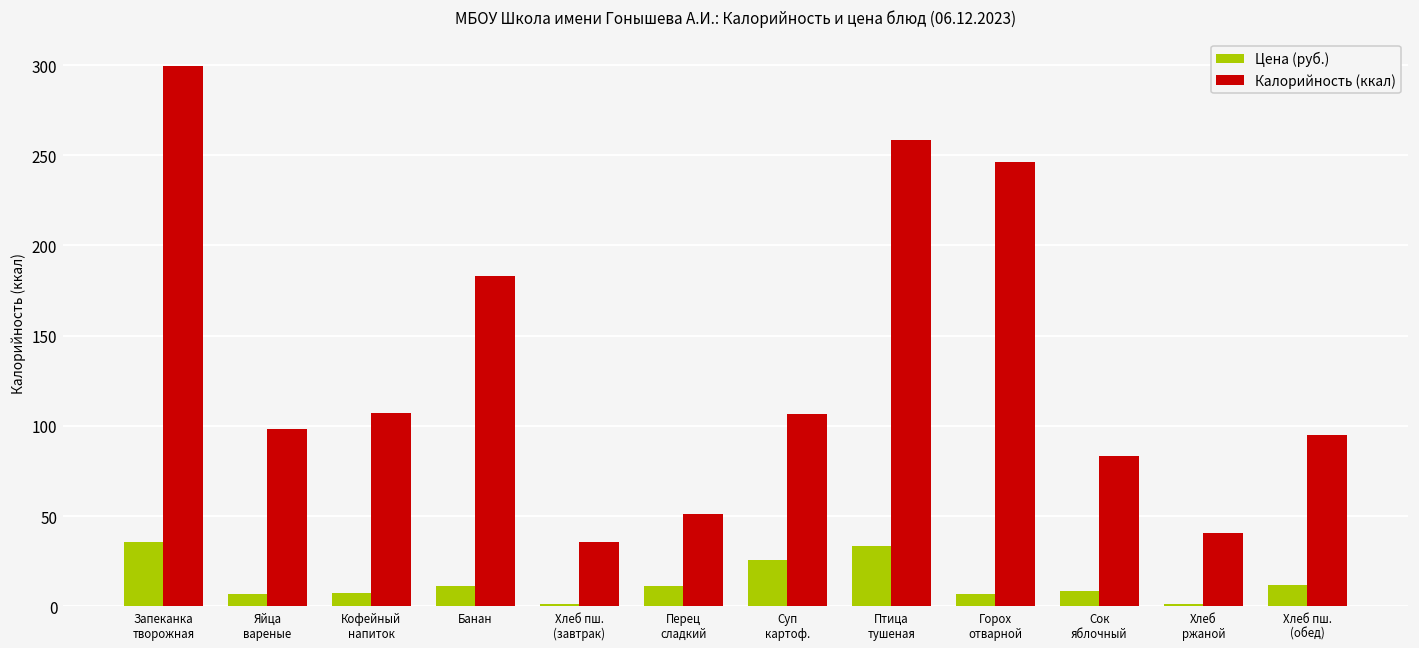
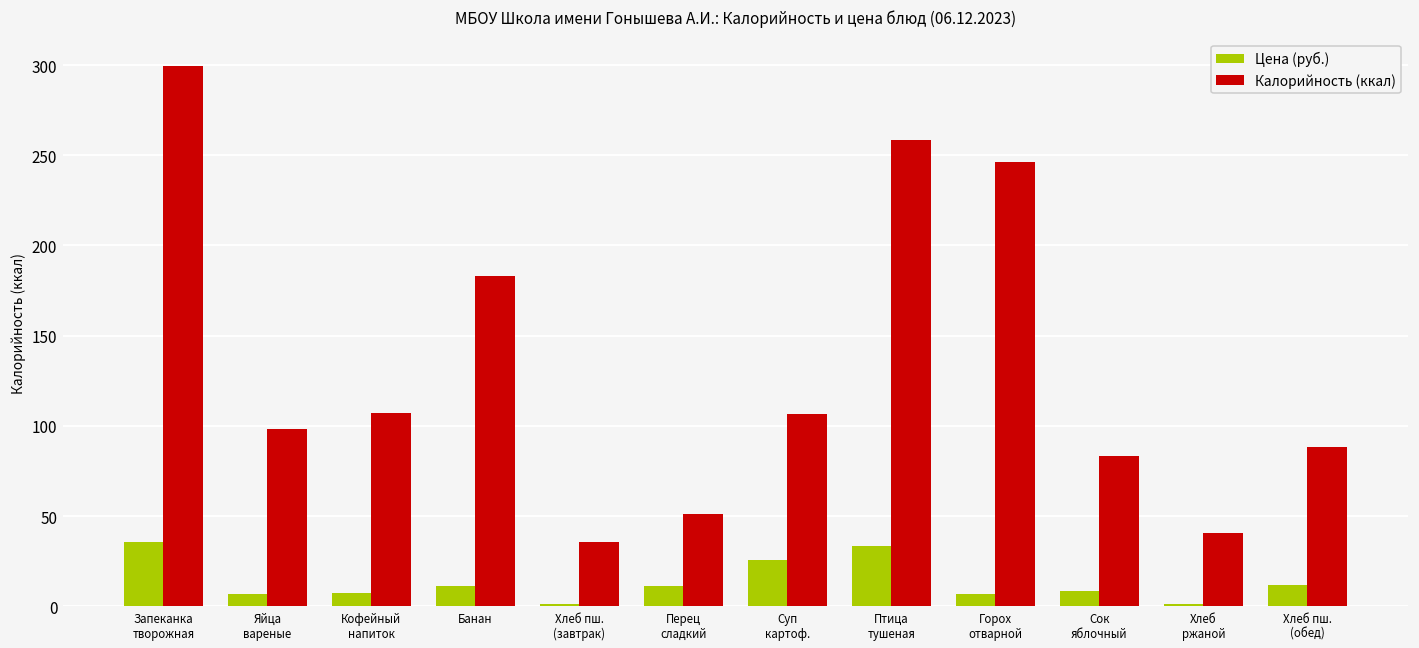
  {
    "Цена (руб.)": {
      "Запеканка творожная": 36,
      "Яйца вареные": 7,
      "Кофейный напиток": 8,
      "Банан": 11,
      "Перец сладкий": 11,
      "Суп картоф.": 25,
      "Птица тушеная": 33,
      "Горох отварной": 7,
      "Сок яблочный": 8,
      "Хлеб пш. (обед)": 12
    },
    "Калорийность (ккал)": {
      "Запеканка творожная": 300,
      "Яйца вареные": 98,
      "Кофейный напиток": 107,
      "Банан": 183,
      "Хлеб пш. (завтрак)": 36,
      "Перец сладкий": 51,
      "Суп картоф.": 106,
      "Птица тушеная": 258,
      "Горох отварной": 246,
      "Сок яблочный": 83,
      "Хлеб ржаной": 41,
-     "Хлеб пш. (обед)": 95
+     "Хлеб пш. (обед)": 88
    }
  }
